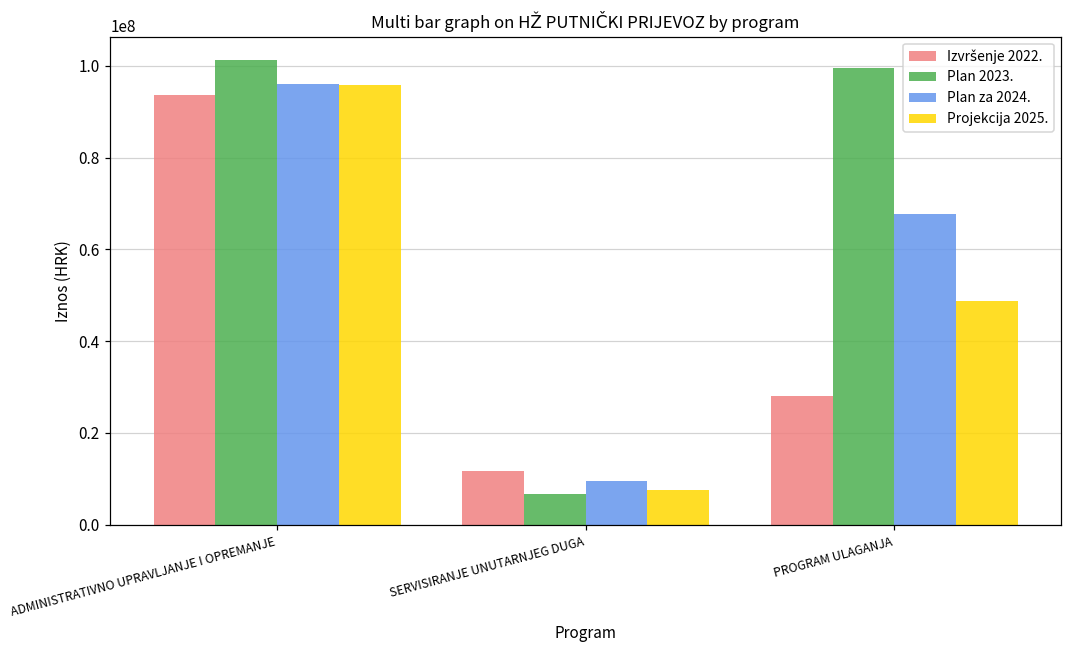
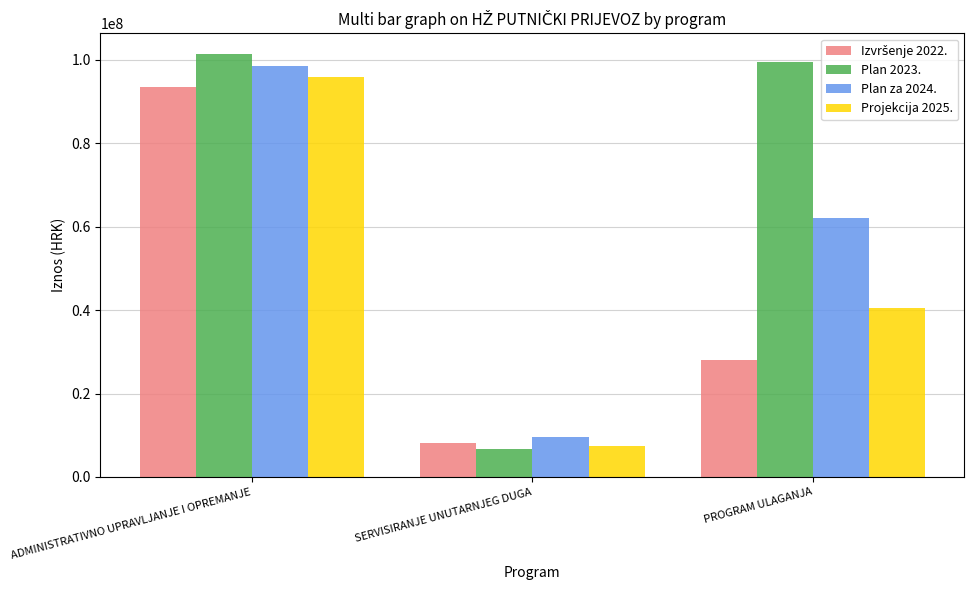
  {
    "Izvršenje 2022.": {
      "ADMINISTRATIVNO UPRAVLJANJE I OPREMANJE": 94000000,
-     "SERVISIRANJE UNUTARNJEG DUGA": 12000000,
+     "SERVISIRANJE UNUTARNJEG DUGA": 8000000,
      "PROGRAM ULAGANJA": 28000000
    },
    "Plan 2023.": {
      "ADMINISTRATIVNO UPRAVLJANJE I OPREMANJE": 101000000,
      "SERVISIRANJE UNUTARNJEG DUGA": 7000000,
      "PROGRAM ULAGANJA": 100000000
    },
    "Plan za 2024.": {
-     "ADMINISTRATIVNO UPRAVLJANJE I OPREMANJE": 96000000,
+     "ADMINISTRATIVNO UPRAVLJANJE I OPREMANJE": 98000000,
      "SERVISIRANJE UNUTARNJEG DUGA": 10000000,
-     "PROGRAM ULAGANJA": 68000000
+     "PROGRAM ULAGANJA": 62000000
    },
    "Projekcija 2025.": {
      "ADMINISTRATIVNO UPRAVLJANJE I OPREMANJE": 96000000,
      "SERVISIRANJE UNUTARNJEG DUGA": 7000000,
-     "PROGRAM ULAGANJA": 49000000
+     "PROGRAM ULAGANJA": 40000000
    }
  }
